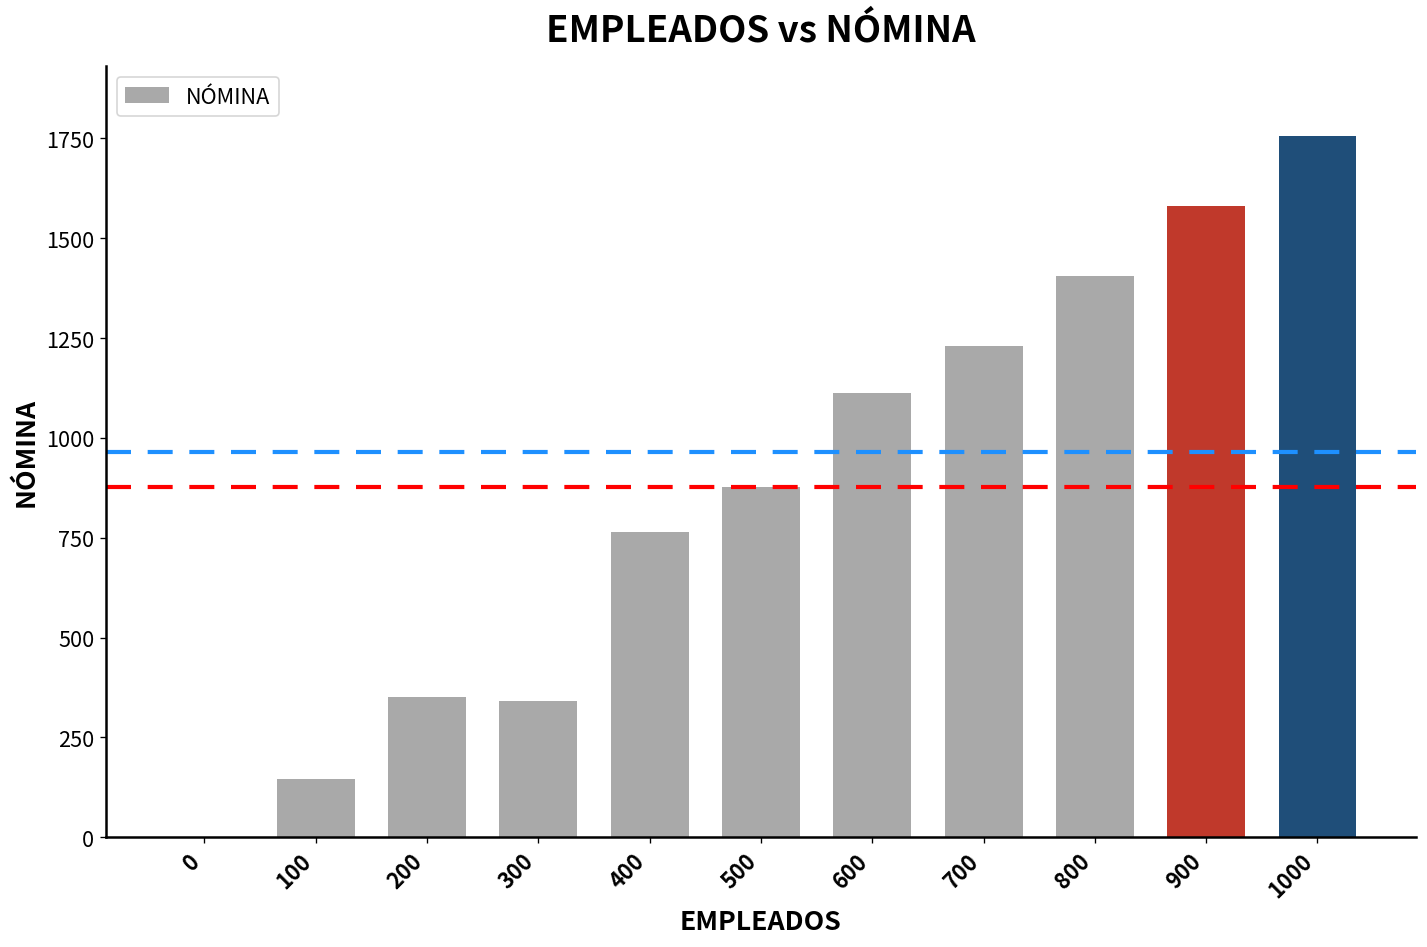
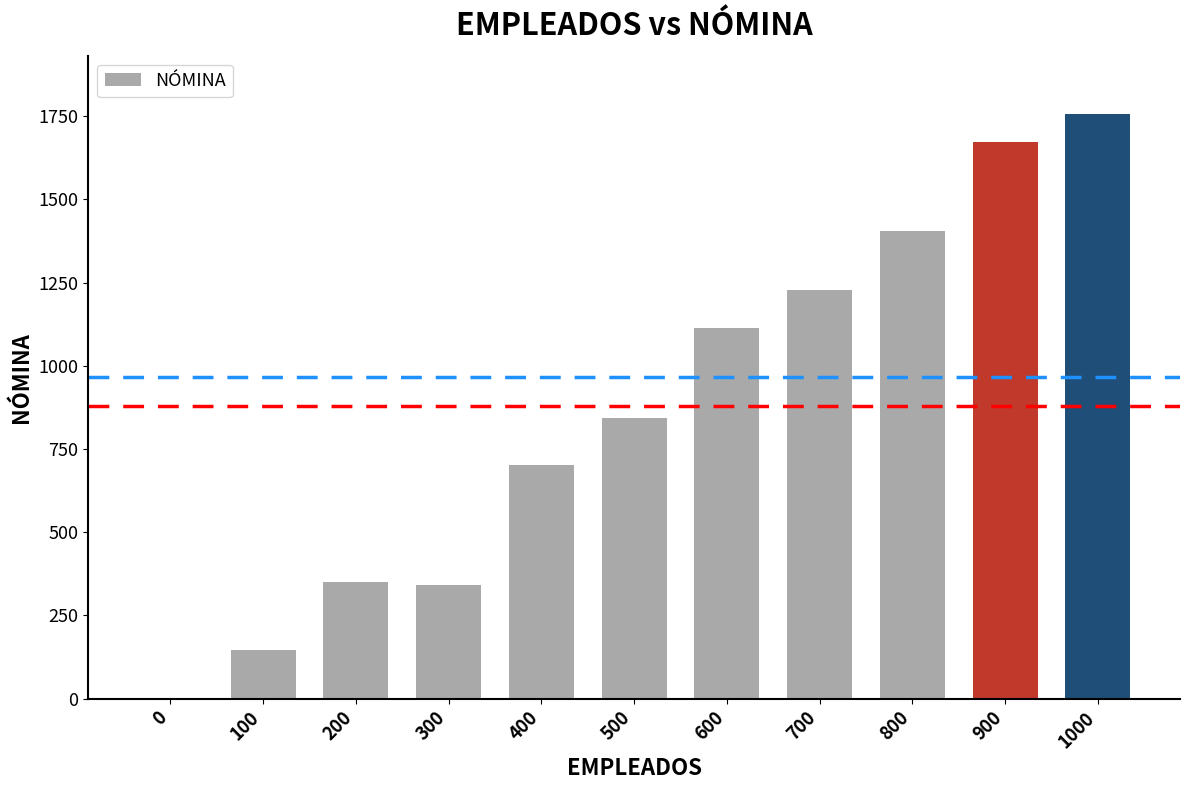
  {
    "0": 0,
    "100": 150,
    "200": 350,
    "300": 340,
-   "400": 760,
-   "500": 880,
+   "400": 700,
+   "500": 840,
    "600": 1110,
    "700": 1230,
    "800": 1400,
-   "900": 1580,
+   "900": 1670,
    "1000": 1760
  }
